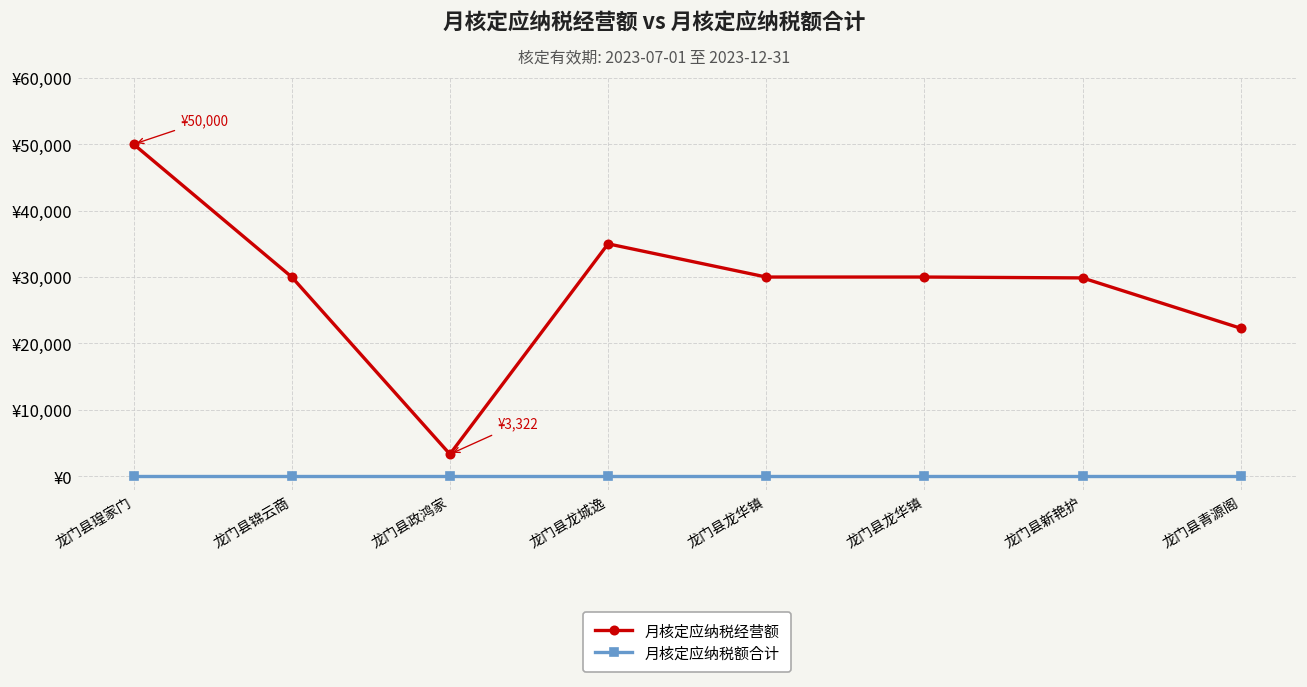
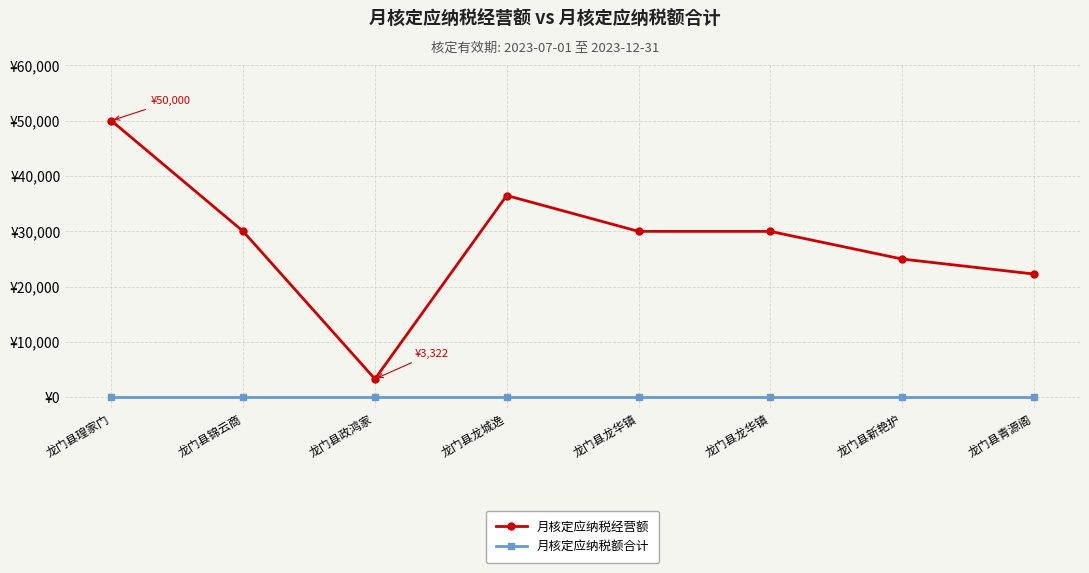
  {
    "月核定应纳税经营额": {
      "龙门县锦云商": "¥30,000",
-     "龙门县龙城逸": "¥35,000",
-     "龙门县新艳护": "¥30,000",
+     "龙门县龙城逸": "¥36,000",
+     "龙门县新艳护": "¥25,000",
      "龙门县青源阁": "¥22,000"
    },
    "月核定应纳税额合计": {
      "龙门县瑝家门": "¥0",
      "龙门县锦云商": "¥0",
      "龙门县政鸿家": "¥0",
      "龙门县龙城逸": "¥0",
      "龙门县新艳护": "¥0",
      "龙门县青源阁": "¥0"
    }
  }
